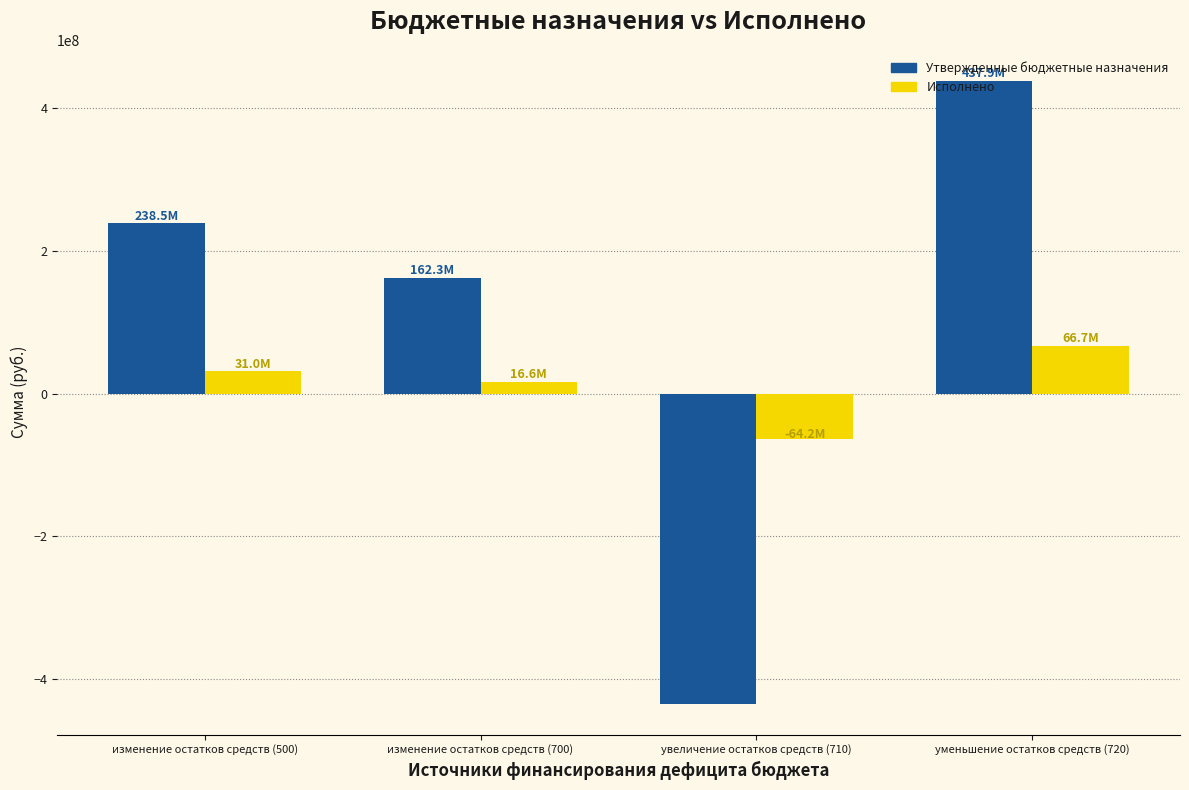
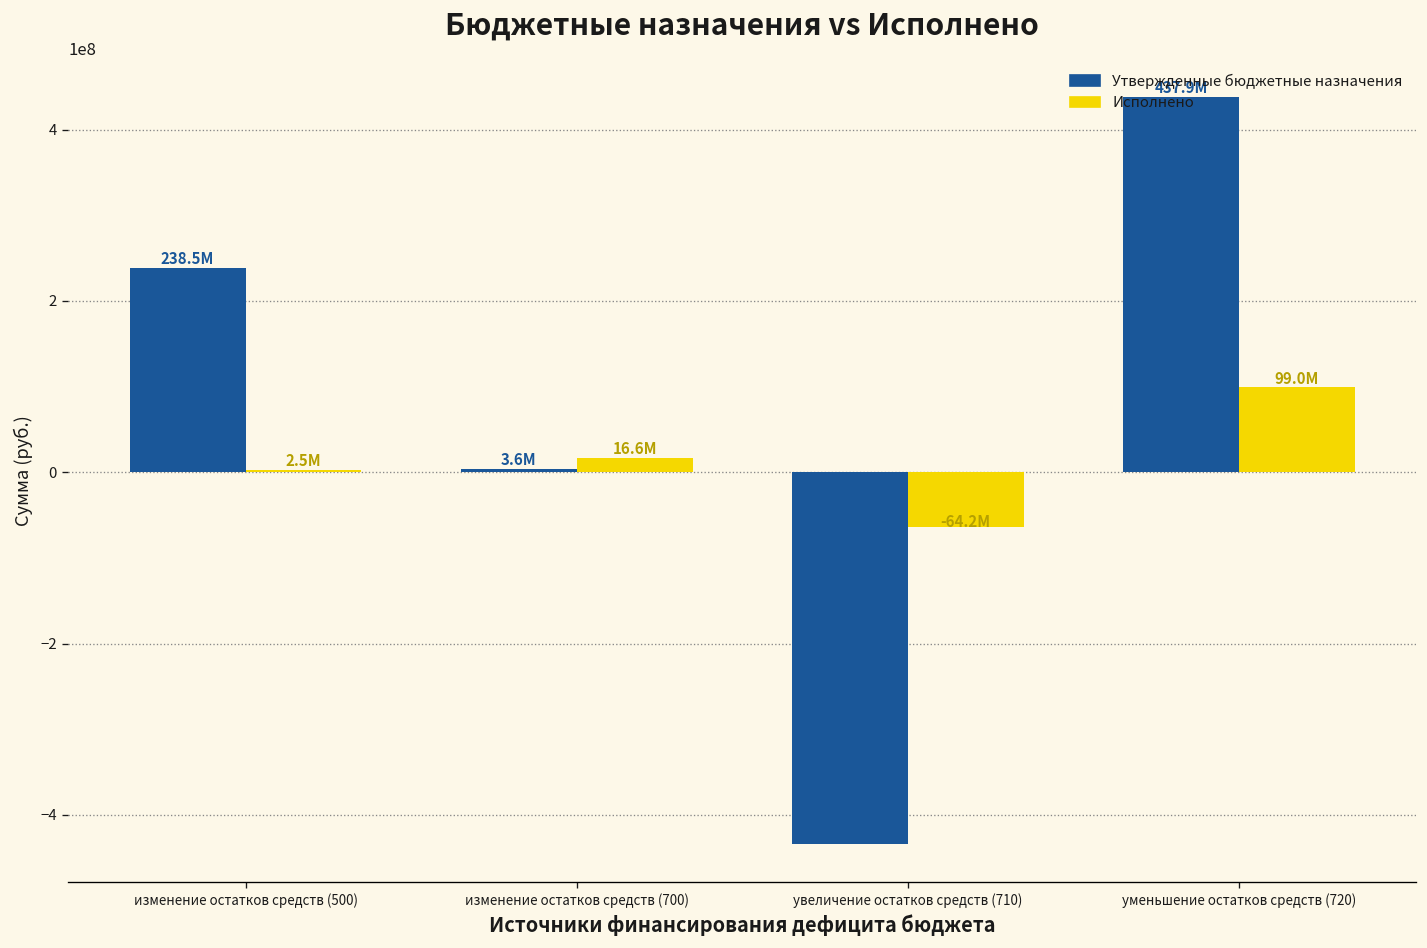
  {
    "Утвержденные бюджетные назначения": {
-     "изменение остатков средств (700)": "162.3М"
+     "изменение остатков средств (700)": "3.6М"
    },
    "Исполнено": {
-     "изменение остатков средств (500)": "31.0М",
-     "уменьшение остатков средств (720)": "66.7М"
+     "изменение остатков средств (500)": "2.5М",
+     "уменьшение остатков средств (720)": "99.0М"
    }
  }
